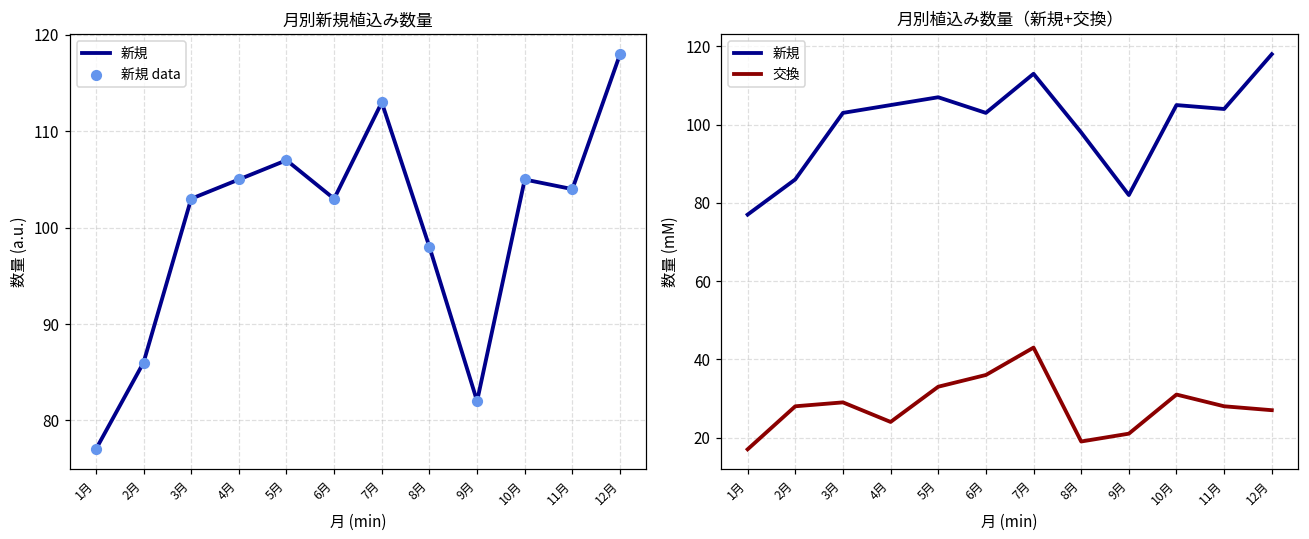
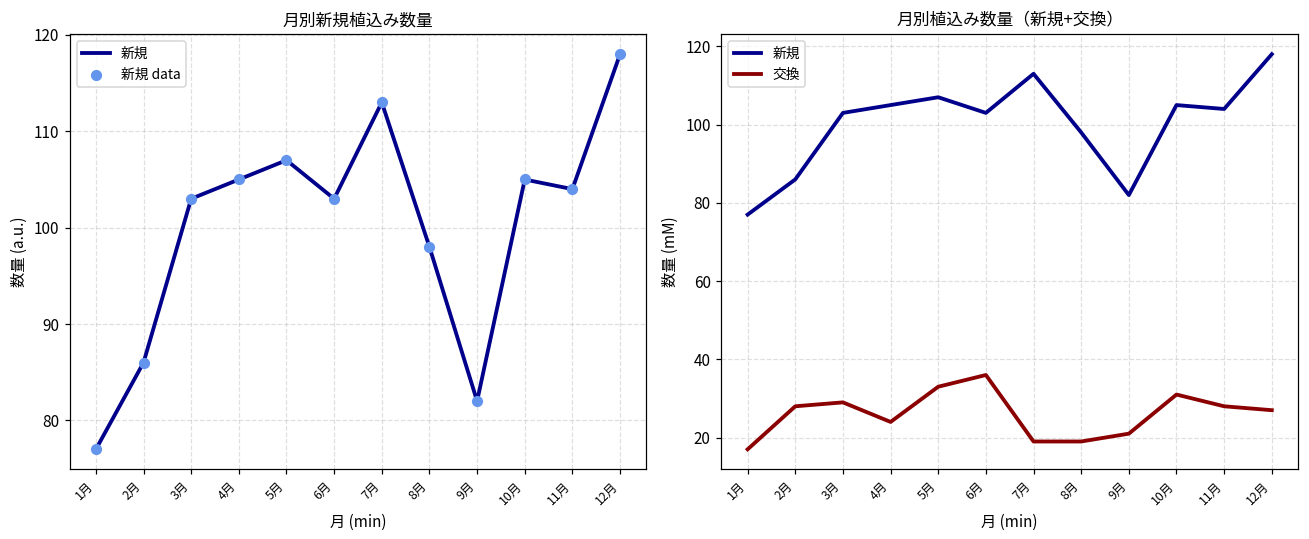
  {
    "月別新規植込み数量": {
      "1月": 77,
      "2月": 86,
      "3月": 103,
      "4月": 105,
      "5月": 107,
      "6月": 103,
      "7月": 113,
      "8月": 98,
      "9月": 82,
      "10月": 105,
      "11月": 104,
      "12月": 118
    },
    "月別植込み数量（新規+交換）": {
      "新規": {
        "1月": 77,
        "2月": 86,
        "3月": 103,
        "4月": 105,
        "5月": 107,
        "6月": 103,
        "7月": 113,
        "8月": 98,
        "9月": 82,
        "10月": 105,
        "11月": 104,
        "12月": 118
      },
      "交換": {
        "1月": 17,
        "2月": 28,
        "3月": 29,
        "4月": 24,
        "5月": 33,
        "6月": 36,
-       "7月": 43,
+       "7月": 19,
        "8月": 19,
        "9月": 21,
        "10月": 31,
        "11月": 28,
        "12月": 27
      }
    }
  }
